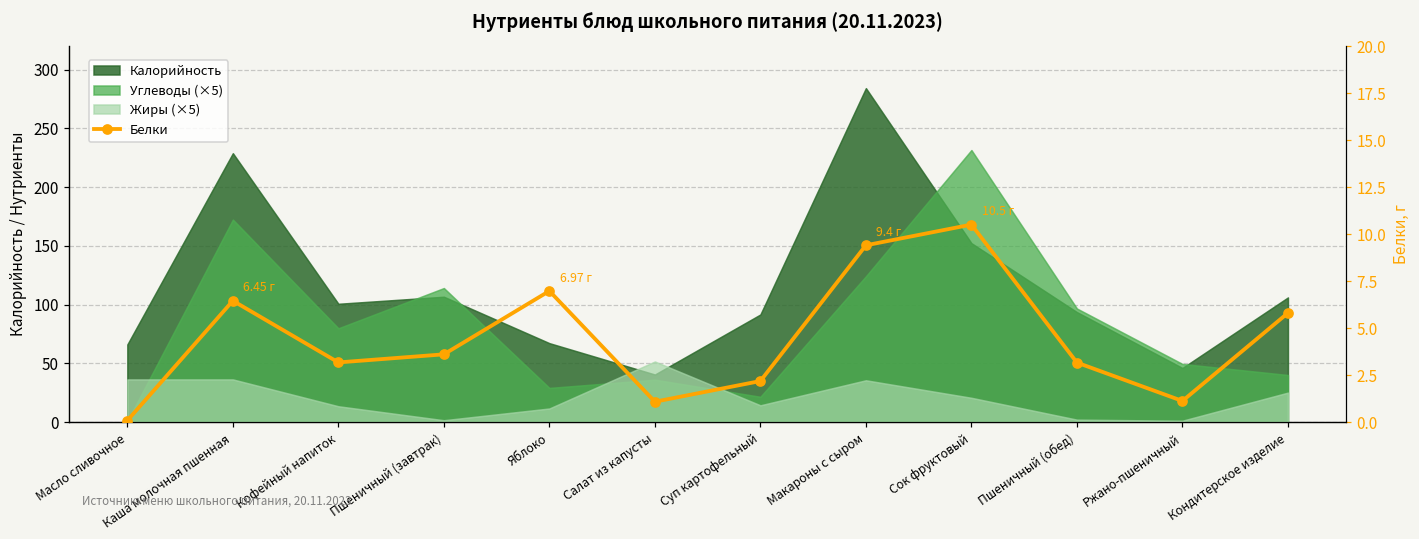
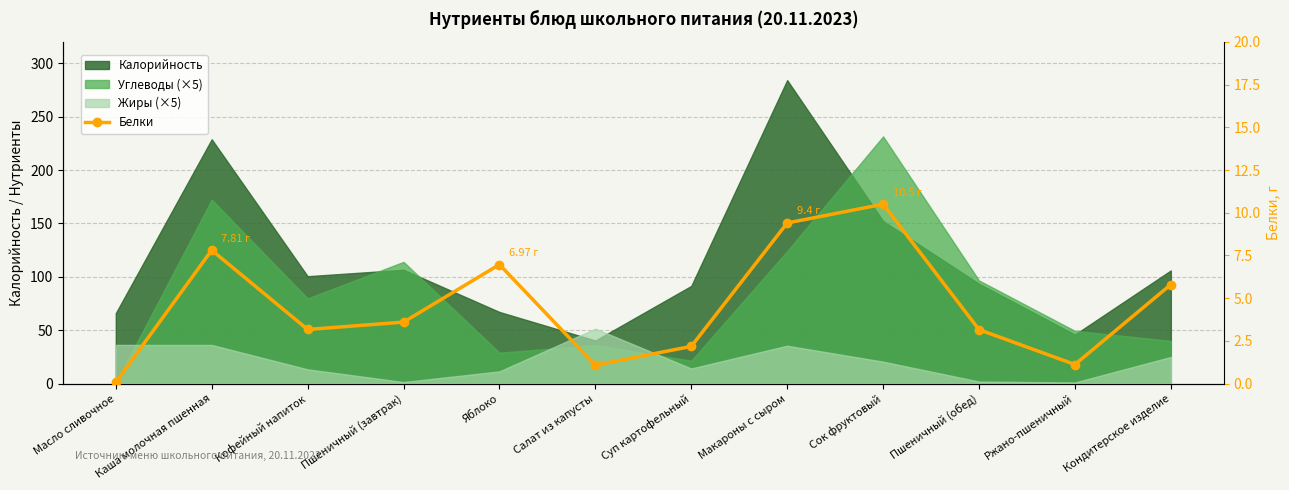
  {
    "Белки": {
-     "Каша молочная пшенная": 6.45,
+     "Каша молочная пшенная": 7.81,
      "Яблоко": 6.97,
      "Макароны с сыром": 9.4,
      "Сок фруктовый": 10.5
    }
  }
